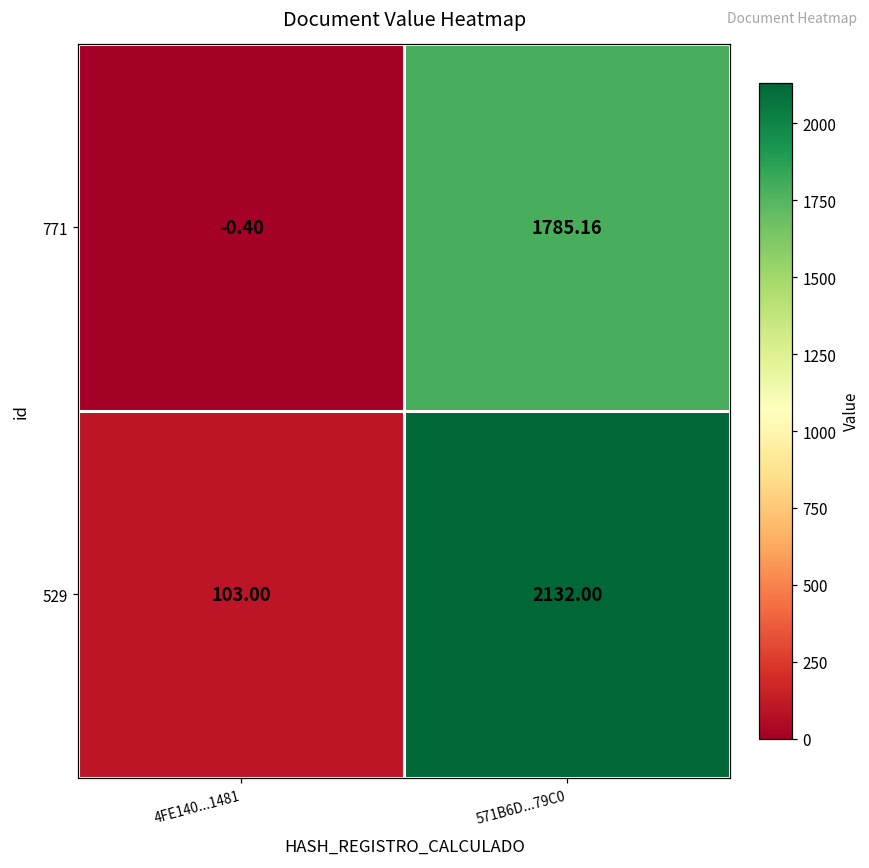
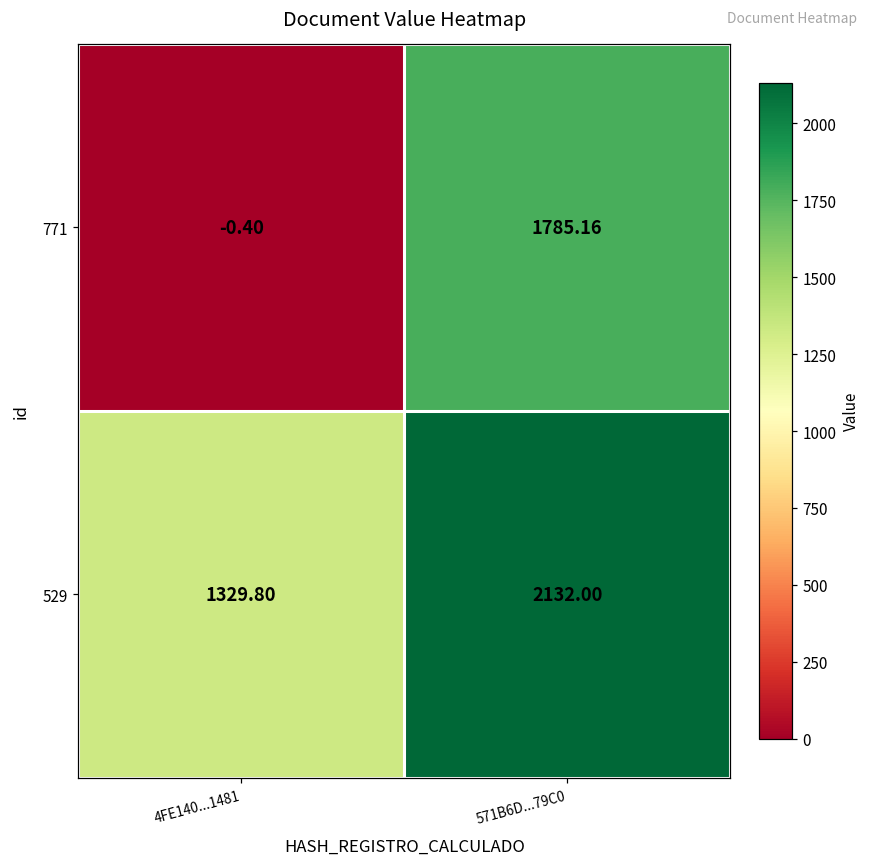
  {
    "771": {
      "4FE140...1481": -0.40,
      "571B6D...79C0": 1785.16
    },
    "529": {
-     "4FE140...1481": 103.00,
+     "4FE140...1481": 1329.80,
      "571B6D...79C0": 2132.00
    }
  }
